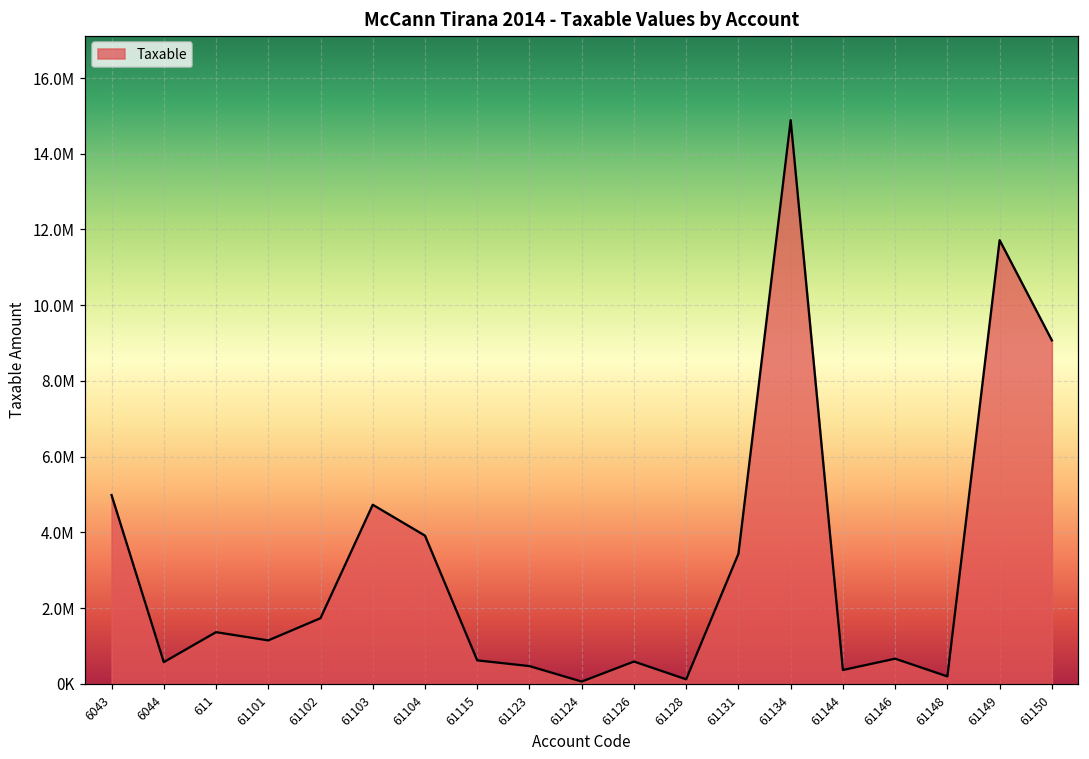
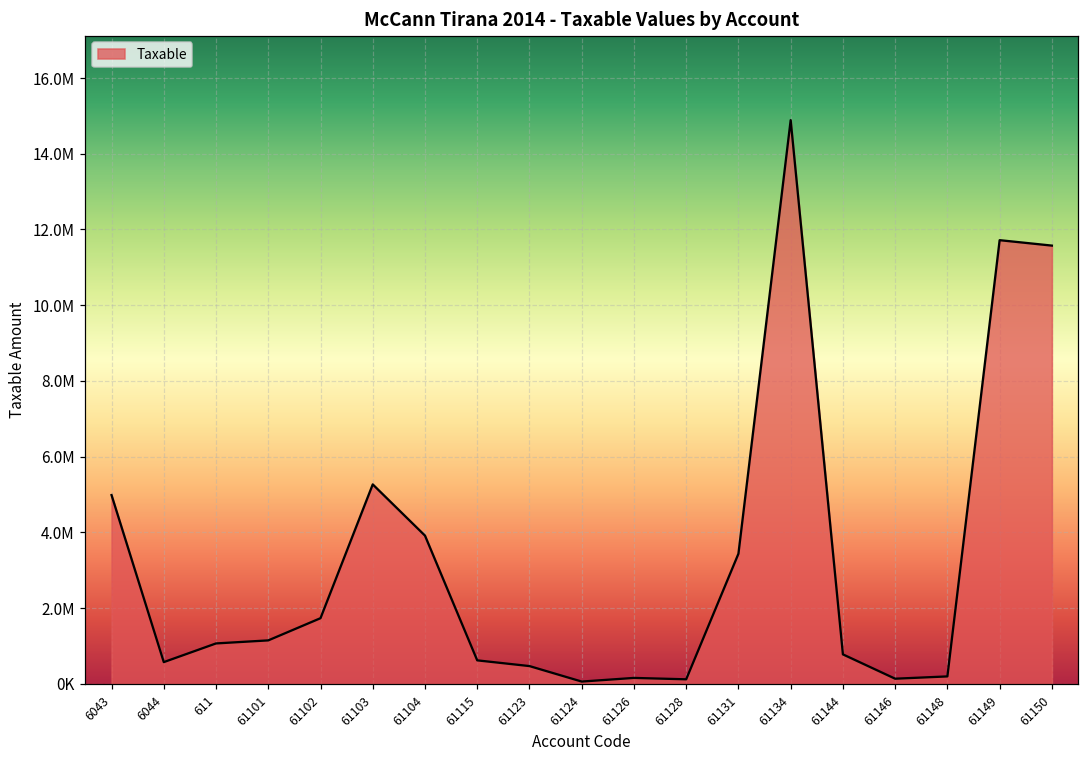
  {
    "6043": 5000000,
    "6044": 600000,
-   "611": 1400000,
+   "611": 1100000,
    "61101": 1100000,
    "61102": 1700000,
-   "61103": 4700000,
+   "61103": 5300000,
    "61104": 3900000,
    "61115": 600000,
    "61123": 500000,
    "61124": 100000,
-   "61126": 600000,
+   "61126": 200000,
    "61128": 100000,
    "61131": 3400000,
    "61134": 14900000,
-   "61144": 400000,
-   "61146": 700000,
+   "61144": 800000,
+   "61146": 100000,
    "61148": 200000,
    "61149": 11700000,
-   "61150": 9100000
+   "61150": 11600000
  }
